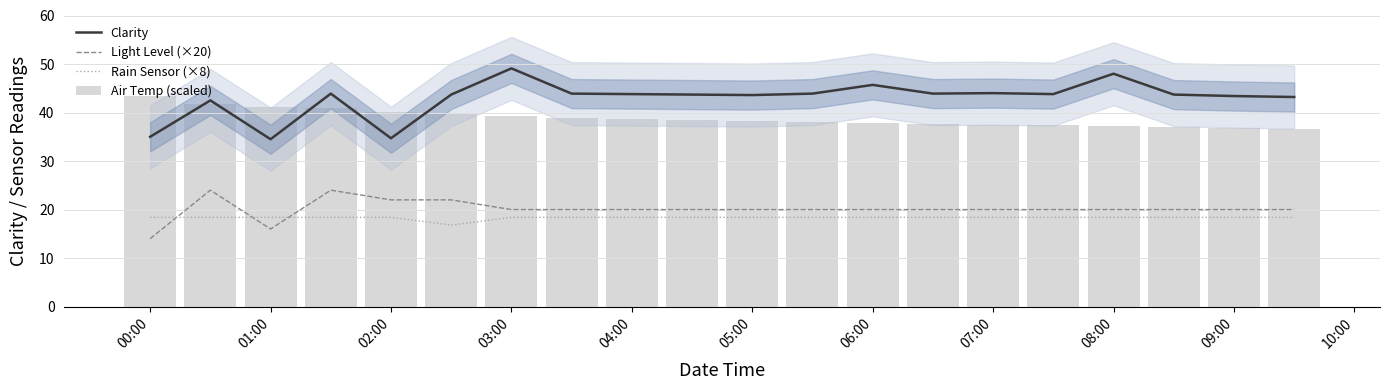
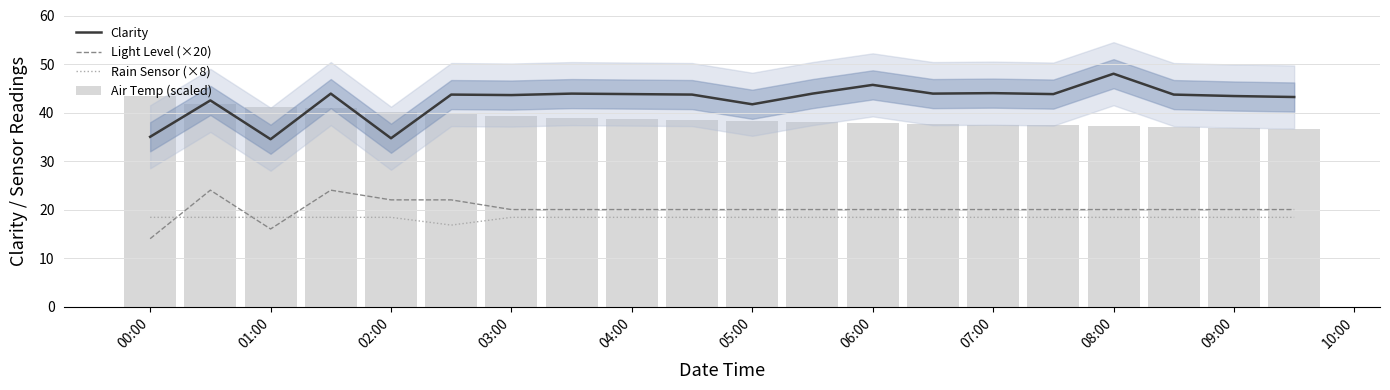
  {
    "Clarity": {
      "00:00": 35,
      "01:00": 35,
      "02:00": 35,
-     "03:00": 49,
+     "03:00": 44,
      "04:00": 44,
-     "05:00": 44,
+     "05:00": 42,
      "06:00": 46,
      "07:00": 44,
      "08:00": 48,
      "09:00": 43
    }
  }
